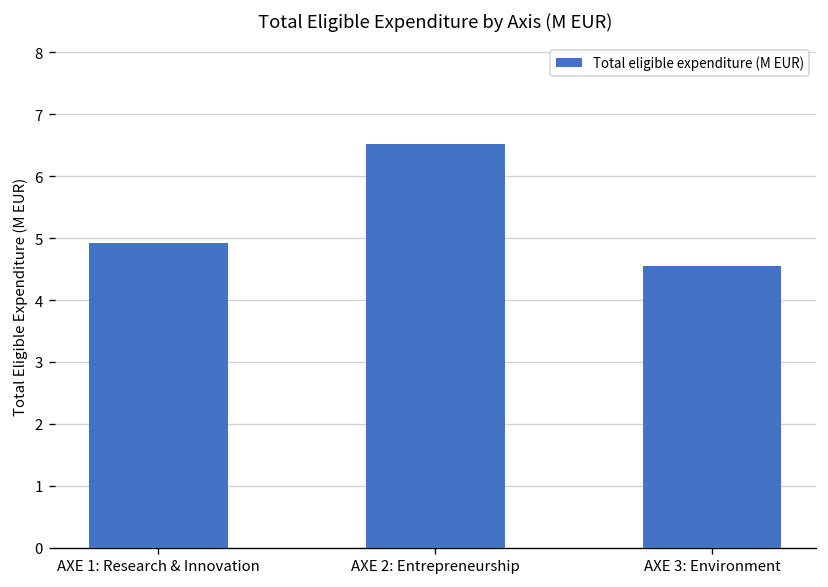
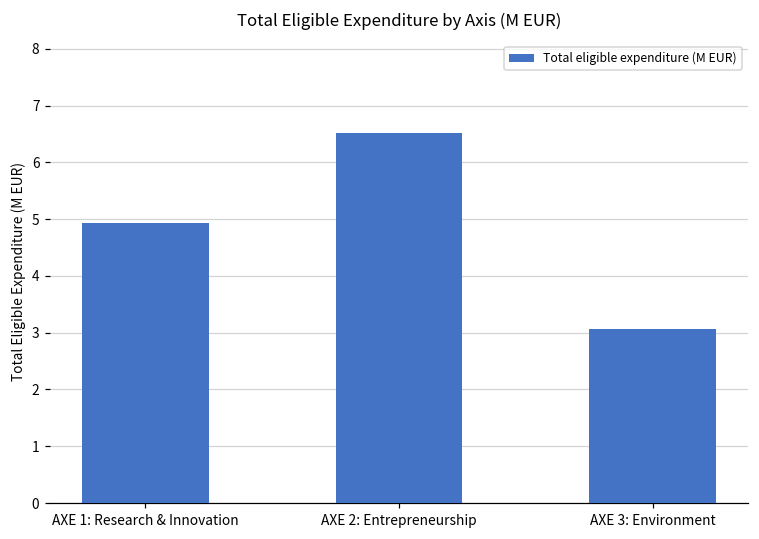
  {
    "AXE 1: Research & Innovation": 4.9,
    "AXE 2: Entrepreneurship": 6.5,
-   "AXE 3: Environment": 4.5
+   "AXE 3: Environment": 3.1
  }
